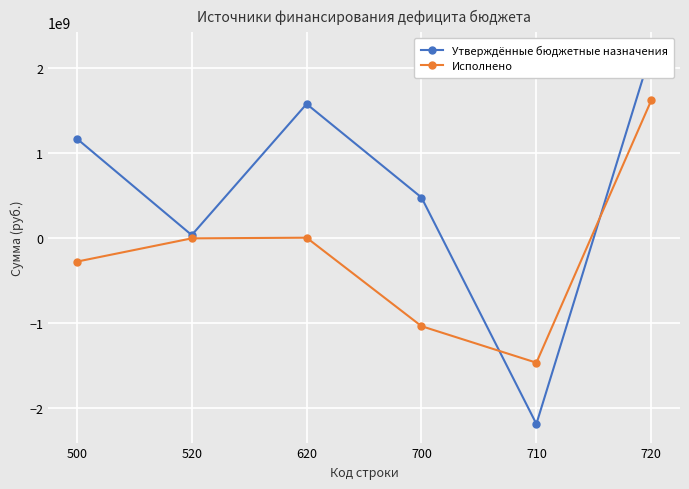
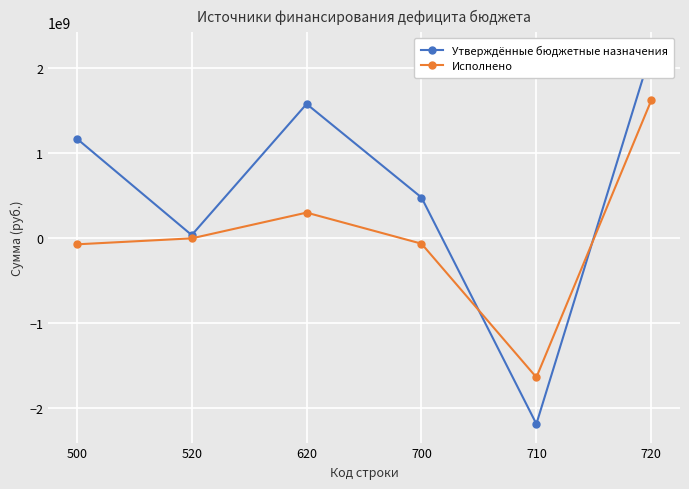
  {
    "Утверждённые бюджетные назначения": {
      "500": 1200000000,
      "520": 0,
      "620": 1600000000,
      "700": 500000000,
      "710": -2200000000
    },
    "Исполнено": {
-     "500": -300000000,
+     "500": -100000000,
      "520": 0,
-     "620": 0,
-     "700": -1000000000,
-     "710": -1500000000,
+     "620": 300000000,
+     "700": -100000000,
+     "710": -1600000000,
      "720": 1600000000
    }
  }
